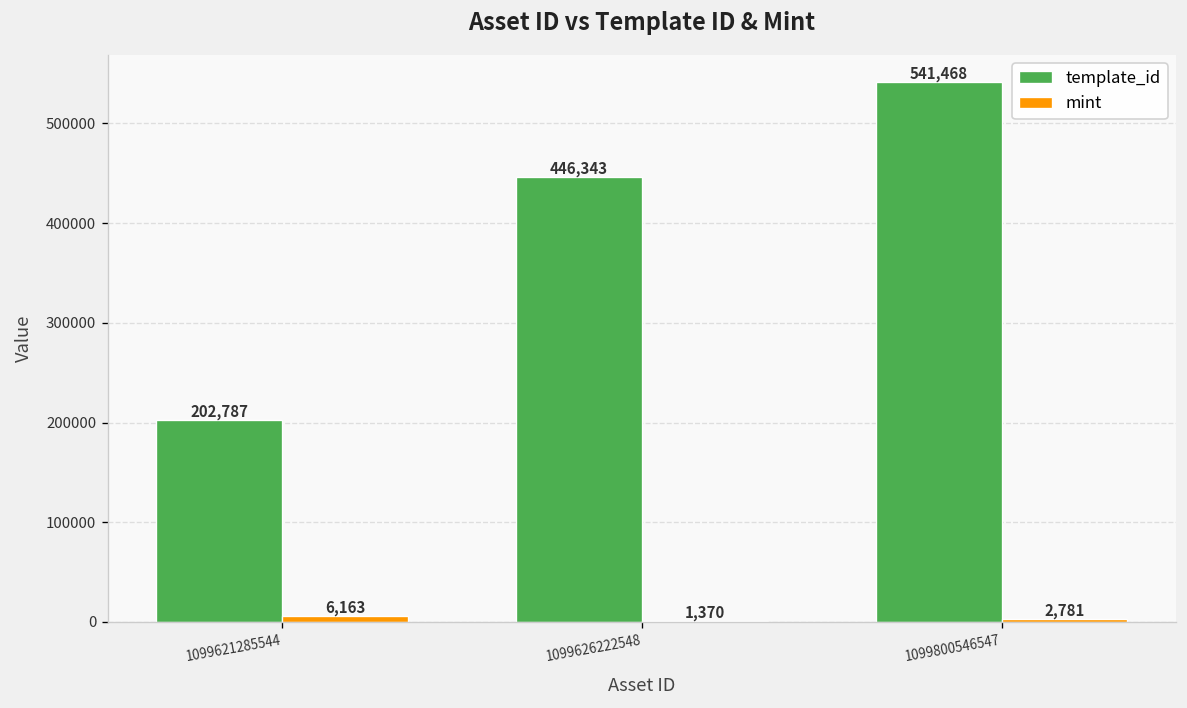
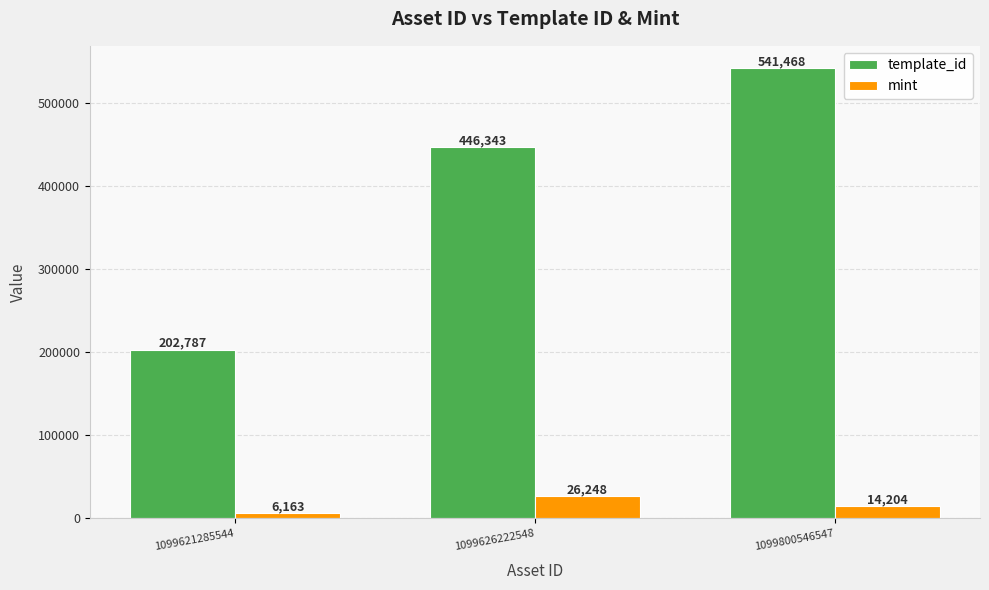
  {
    "template_id": {
      "1099621285544": "202,787",
      "1099626222548": "446,343",
      "1099800546547": "541,468"
    },
    "mint": {
      "1099621285544": "6,163",
-     "1099626222548": "1,370",
-     "1099800546547": "2,781"
+     "1099626222548": "26,248",
+     "1099800546547": "14,204"
    }
  }
